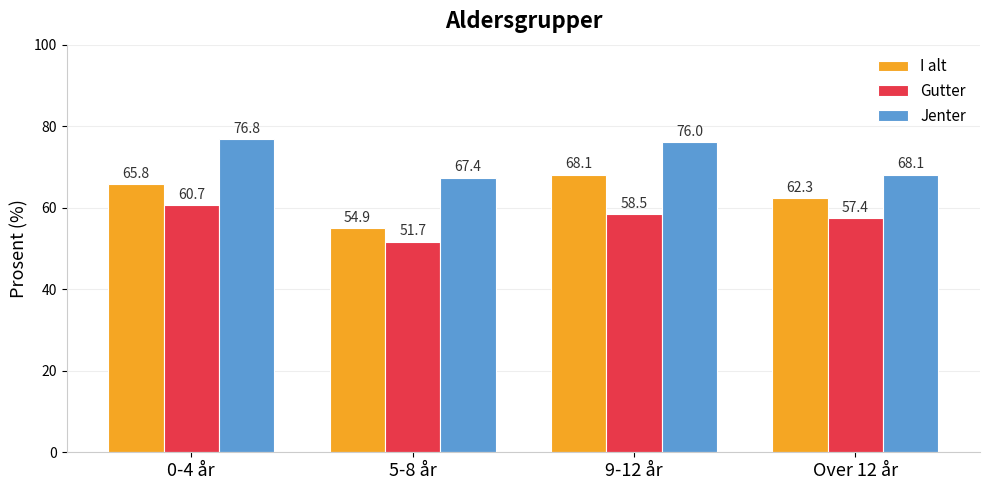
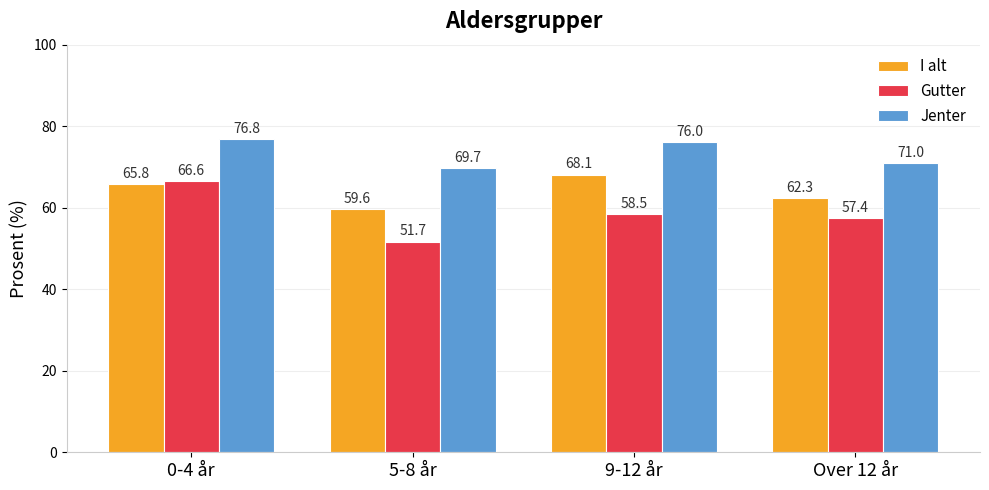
  {
    "I alt": {
      "0-4 år": 65.8,
-     "5-8 år": 54.9,
+     "5-8 år": 59.6,
      "9-12 år": 68.1,
      "Over 12 år": 62.3
    },
    "Gutter": {
-     "0-4 år": 60.7,
+     "0-4 år": 66.6,
      "5-8 år": 51.7,
      "9-12 år": 58.5,
      "Over 12 år": 57.4
    },
    "Jenter": {
      "0-4 år": 76.8,
-     "5-8 år": 67.4,
+     "5-8 år": 69.7,
      "9-12 år": 76.0,
-     "Over 12 år": 68.1
+     "Over 12 år": 71.0
    }
  }
